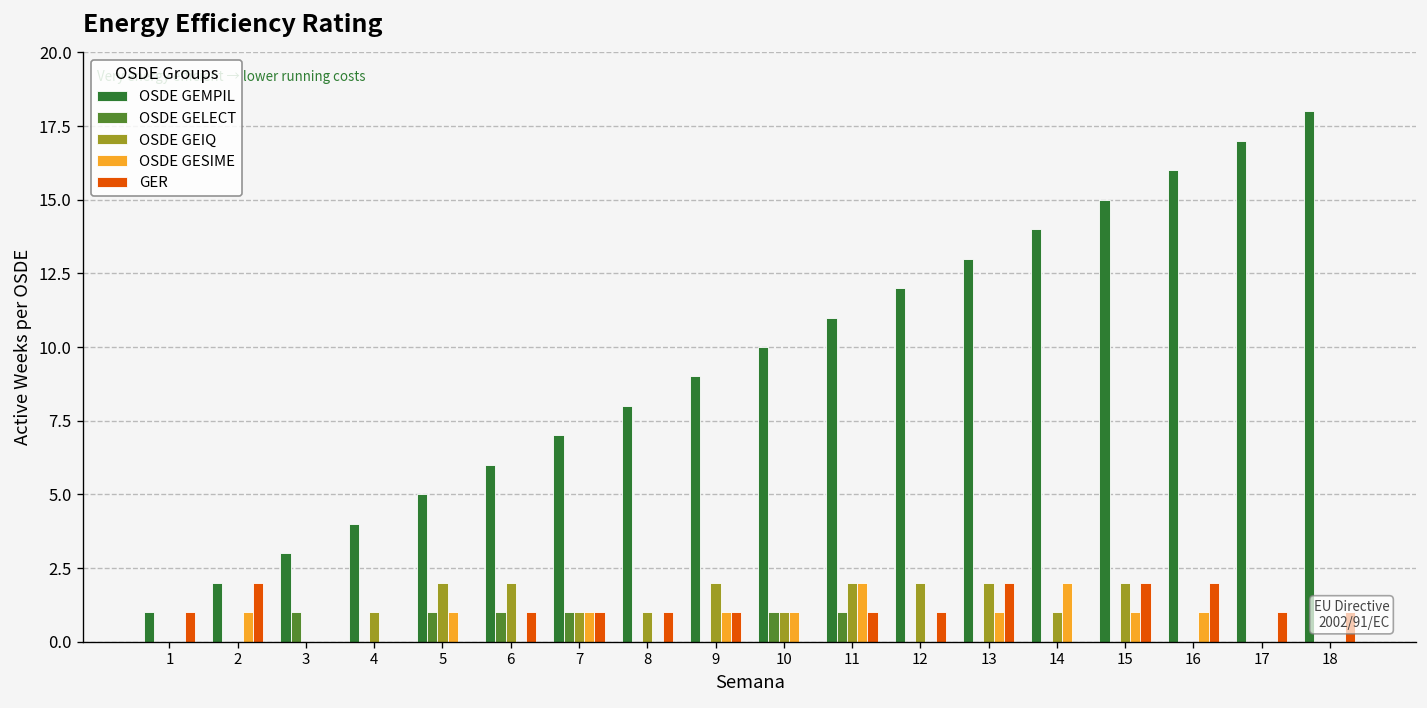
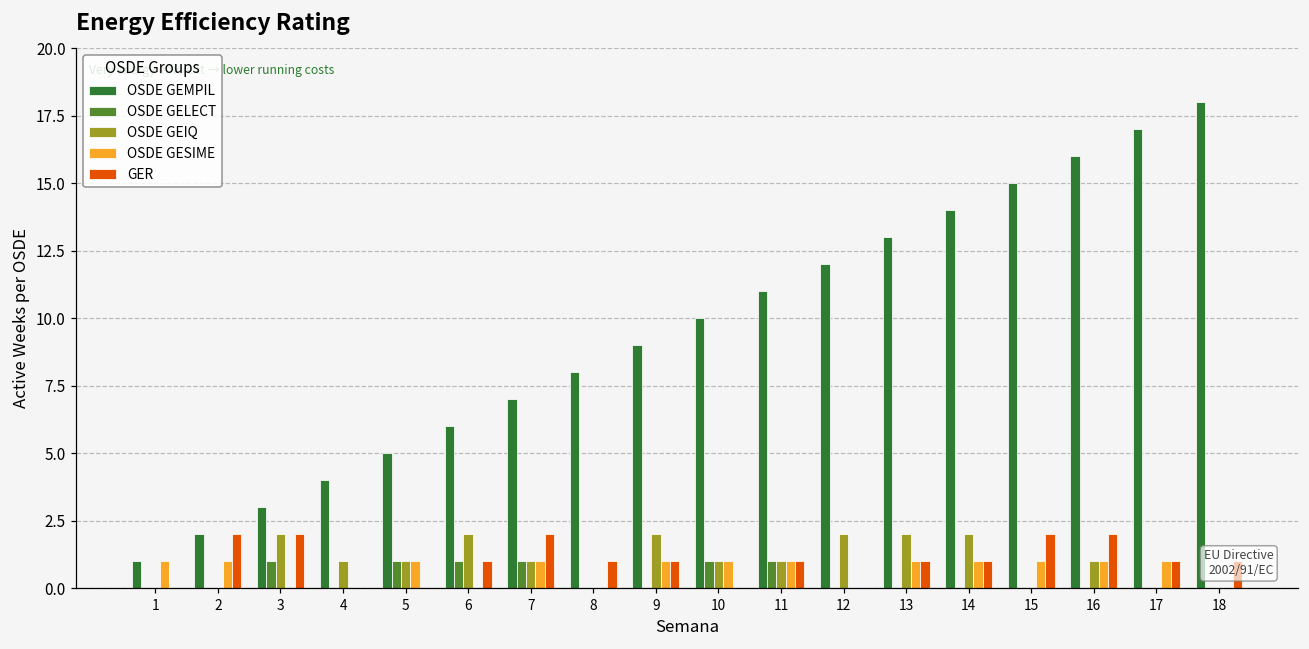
  {
    "OSDE GEIQ": {
      "1": 0,
      "2": 0,
-     "3": 0,
+     "3": 2,
      "4": 1,
-     "5": 2,
+     "5": 1,
      "6": 2,
      "7": 1,
-     "8": 1,
+     "8": 0,
      "9": 2,
      "10": 1,
-     "11": 2,
+     "11": 1,
      "12": 2,
      "13": 2,
-     "14": 1,
-     "15": 2,
-     "16": 0,
+     "14": 2,
+     "15": 0,
+     "16": 1,
      "17": 0,
      "18": 0
    },
    "OSDE GESIME": {
-     "1": 0,
+     "1": 1,
      "2": 1,
      "3": 0,
      "4": 0,
      "5": 1,
      "6": 0,
      "7": 1,
      "8": 0,
      "9": 1,
      "10": 1,
-     "11": 2,
+     "11": 1,
      "12": 0,
      "13": 1,
-     "14": 2,
+     "14": 1,
      "15": 1,
      "16": 1,
-     "17": 0,
+     "17": 1,
      "18": 0
    },
    "GER": {
-     "1": 1,
+     "1": 0,
      "2": 2,
-     "3": 0,
+     "3": 2,
      "4": 0,
      "5": 0,
      "6": 1,
-     "7": 1,
+     "7": 2,
      "8": 1,
      "9": 1,
      "10": 0,
      "11": 1,
-     "12": 1,
-     "13": 2,
-     "14": 0,
+     "12": 0,
+     "13": 1,
+     "14": 1,
      "15": 2,
      "16": 2,
      "17": 1
    }
  }
